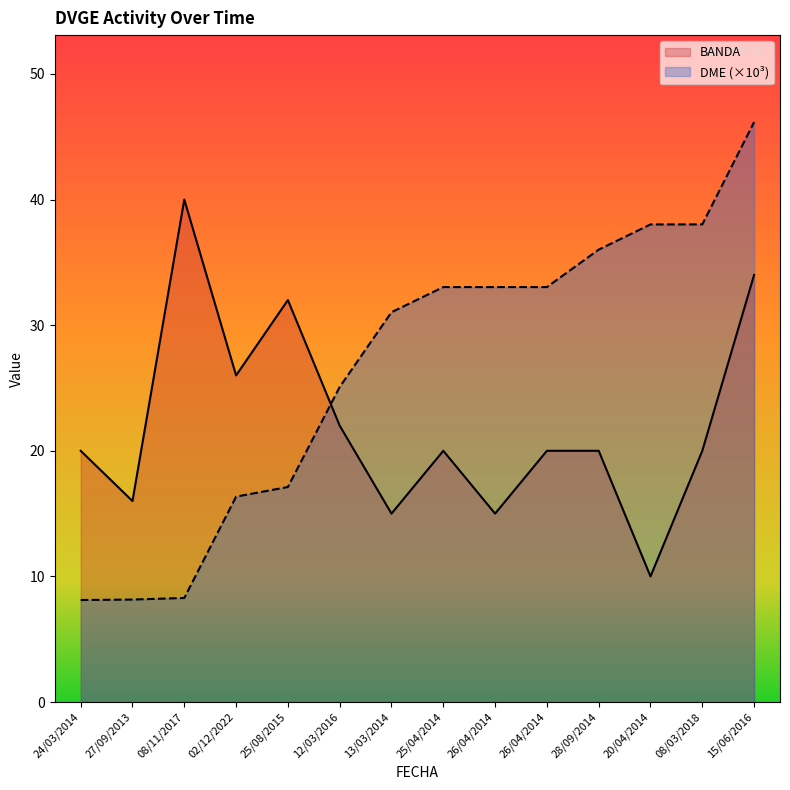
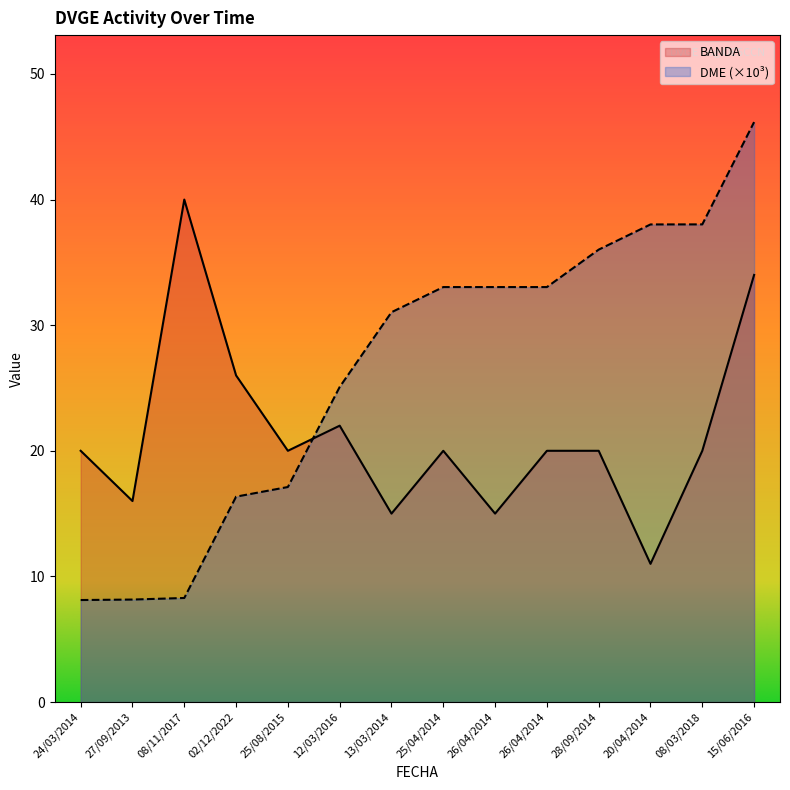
  {
    "BANDA": {
      "24/03/2014": 20,
      "27/09/2013": 16,
      "08/11/2017": 40,
      "02/12/2022": 26,
-     "25/08/2015": 32,
+     "25/08/2015": 20,
      "12/03/2016": 22,
      "13/03/2014": 15,
      "25/04/2014": 20,
      "28/09/2014": 20,
-     "20/04/2014": 10,
+     "20/04/2014": 11,
      "08/03/2018": 20,
      "15/06/2016": 34
    },
    "DME (×10³)": {
      "24/03/2014": 8,
      "27/09/2013": 8,
      "08/11/2017": 8.3,
      "02/12/2022": 16.3,
      "25/08/2015": 17,
      "12/03/2016": 25,
      "13/03/2014": 31,
      "25/04/2014": 33,
      "28/09/2014": 36,
      "20/04/2014": 38,
      "08/03/2018": 38,
      "15/06/2016": 46
    }
  }
